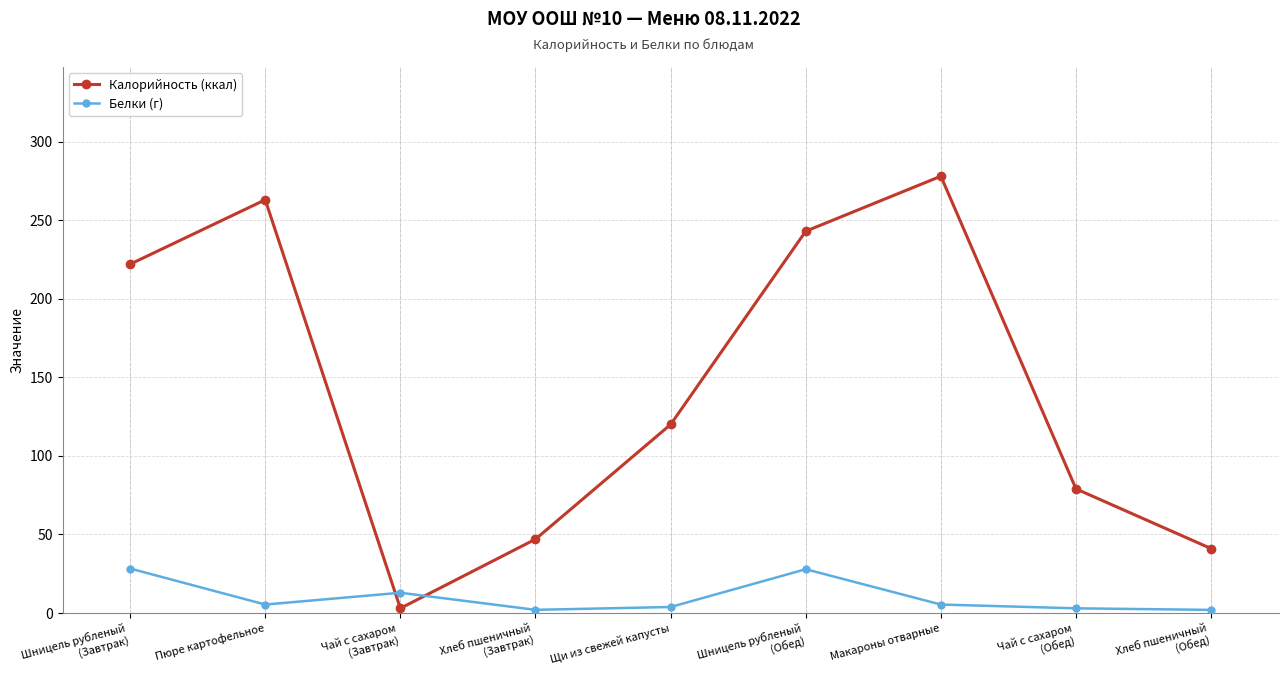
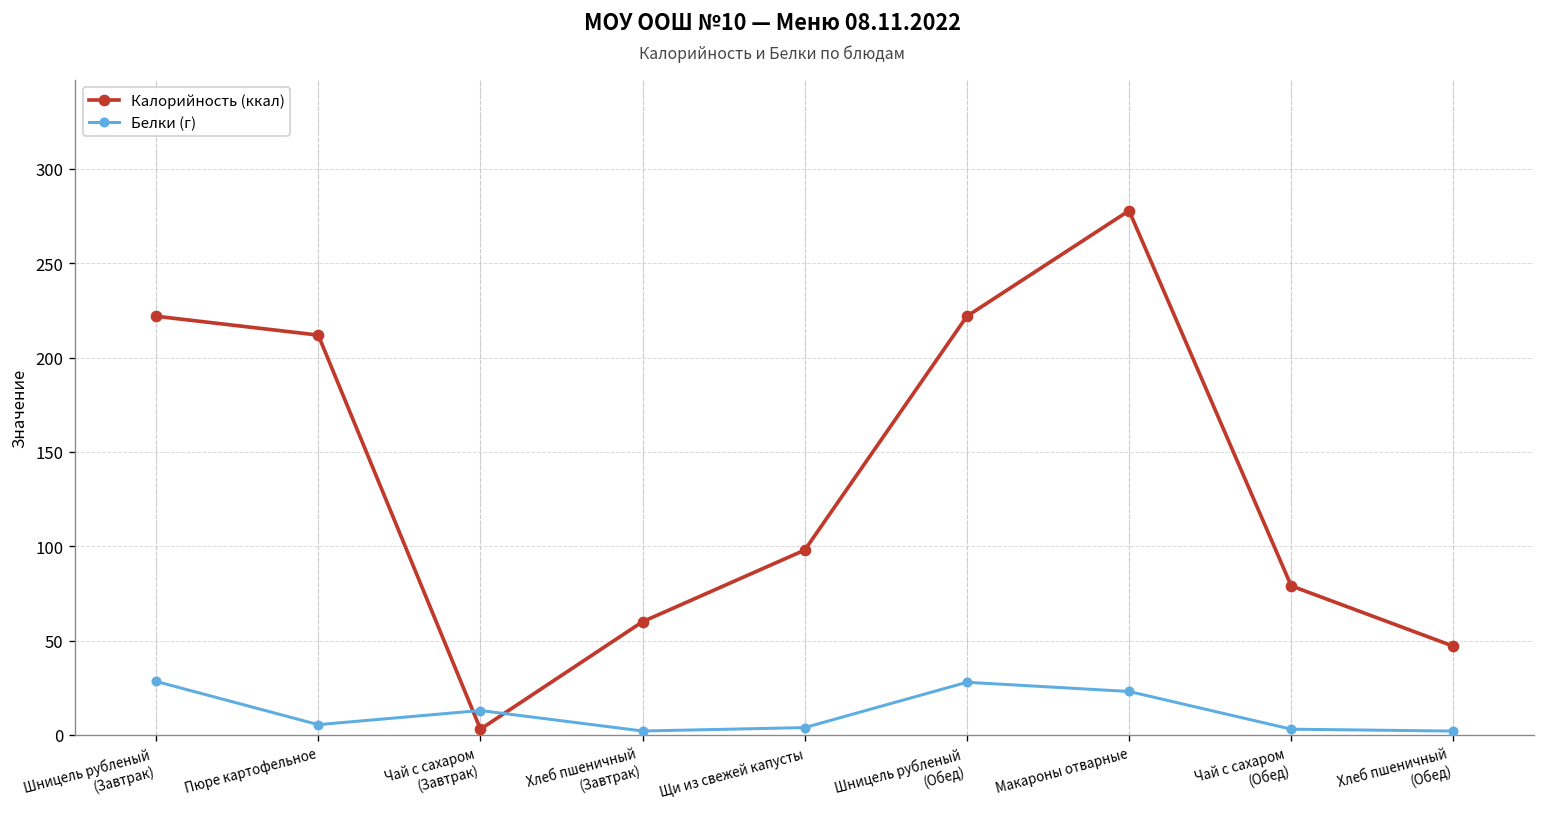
  {
    "Калорийность (ккал)": {
      "Шницель рубленый (Завтрак)": 222,
-     "Пюре картофельное": 263,
+     "Пюре картофельное": 212,
      "Чай с сахаром (Завтрак)": 3,
-     "Хлеб пшеничный (Завтрак)": 47,
-     "Щи из свежей капусты": 120,
-     "Шницель рубленый (Обед)": 243,
+     "Хлеб пшеничный (Завтрак)": 60,
+     "Щи из свежей капусты": 98,
+     "Шницель рубленый (Обед)": 222,
      "Макароны отварные": 278,
      "Чай с сахаром (Обед)": 79,
-     "Хлеб пшеничный (Обед)": 41
+     "Хлеб пшеничный (Обед)": 47
    },
    "Белки (г)": {
      "Шницель рубленый (Завтрак)": 28,
      "Пюре картофельное": 5,
      "Чай с сахаром (Завтрак)": 13,
      "Хлеб пшеничный (Завтрак)": 2,
      "Щи из свежей капусты": 4,
      "Шницель рубленый (Обед)": 28,
-     "Макароны отварные": 5,
+     "Макароны отварные": 23,
      "Чай с сахаром (Обед)": 3,
      "Хлеб пшеничный (Обед)": 2
    }
  }
